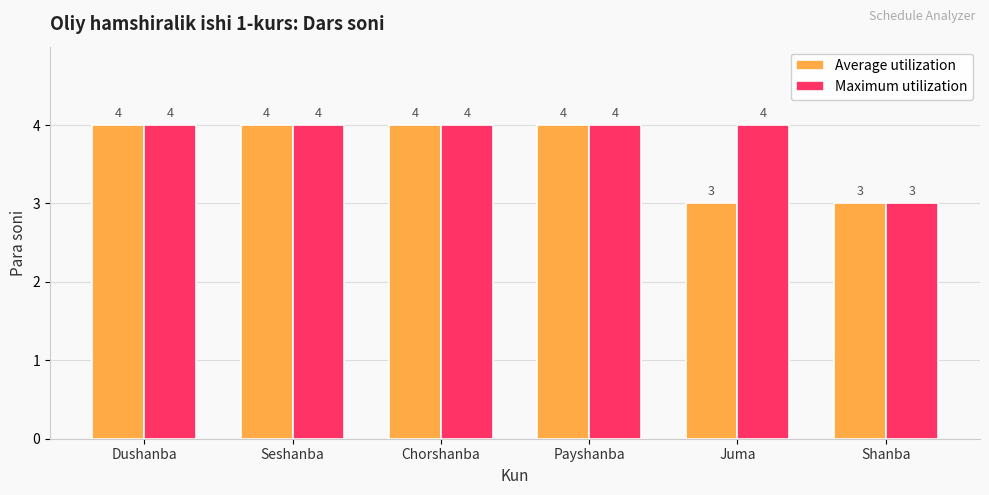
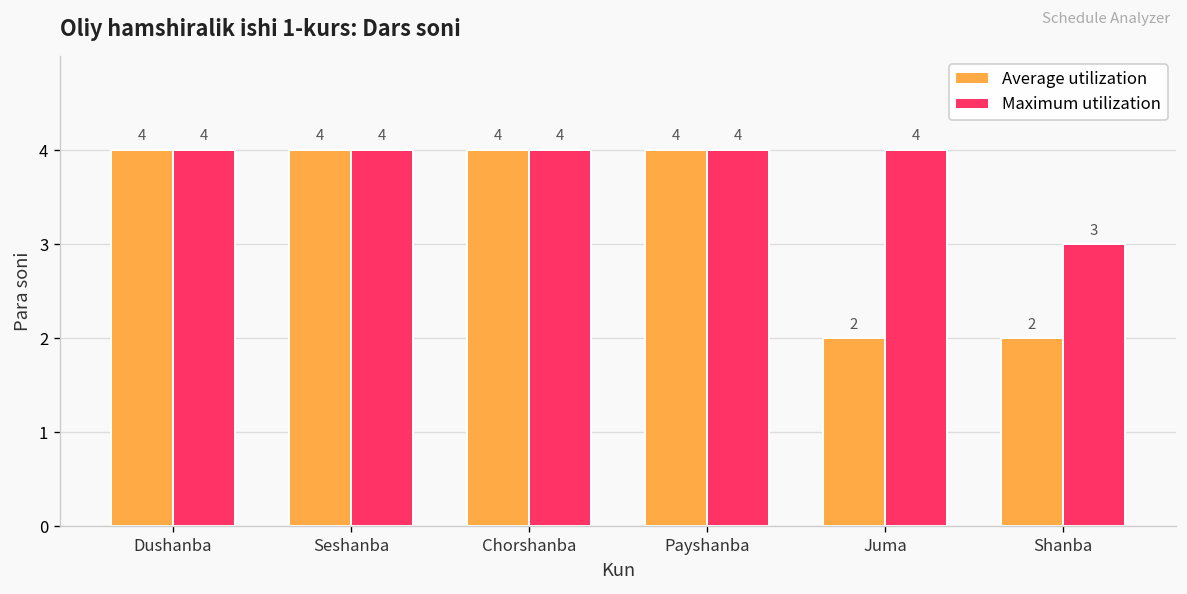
  {
    "Average utilization": {
      "Dushanba": 4,
      "Seshanba": 4,
      "Chorshanba": 4,
      "Payshanba": 4,
-     "Juma": 3,
-     "Shanba": 3
+     "Juma": 2,
+     "Shanba": 2
    },
    "Maximum utilization": {
      "Dushanba": 4,
      "Seshanba": 4,
      "Chorshanba": 4,
      "Payshanba": 4,
      "Juma": 4,
      "Shanba": 3
    }
  }
